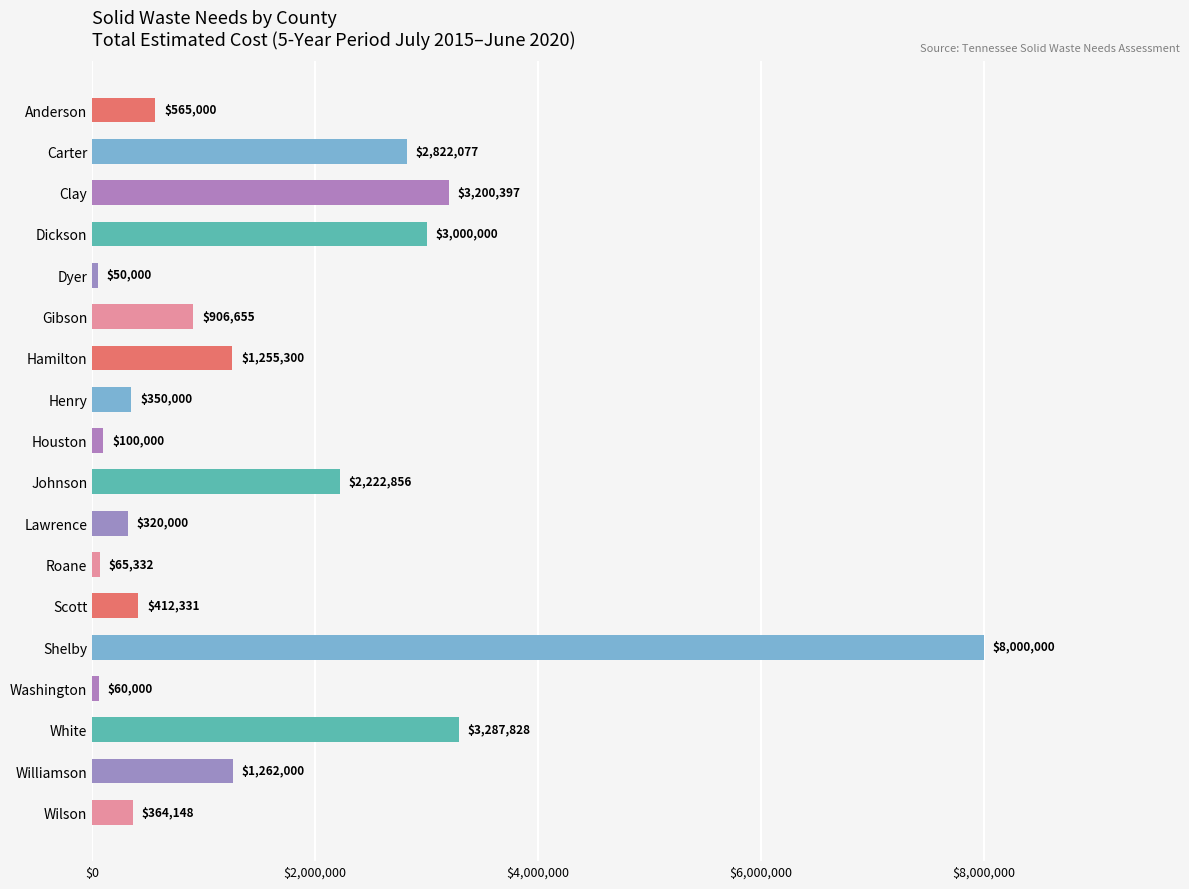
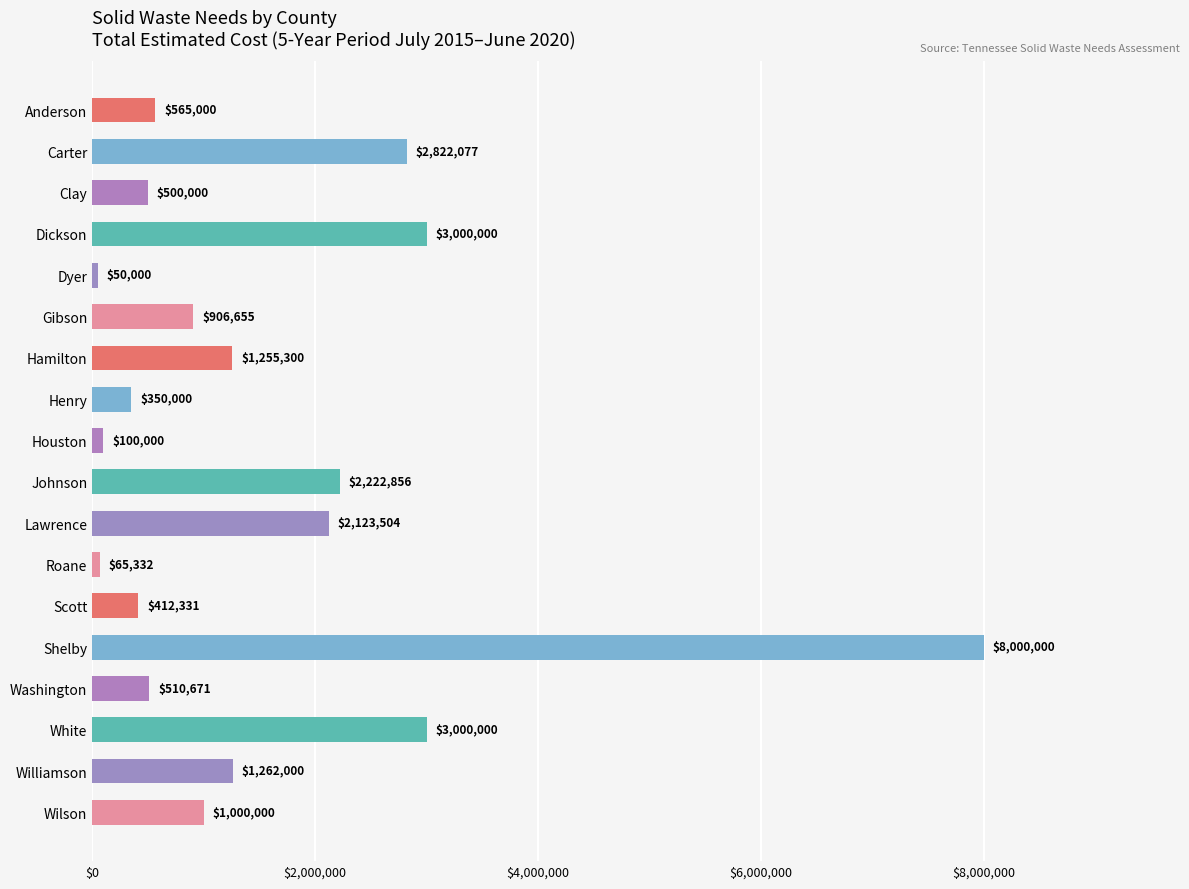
  {
    "Anderson": "$565,000",
    "Carter": "$2,822,077",
-   "Clay": "$3,200,397",
+   "Clay": "$500,000",
    "Dickson": "$3,000,000",
    "Dyer": "$50,000",
    "Gibson": "$906,655",
    "Hamilton": "$1,255,300",
    "Henry": "$350,000",
    "Houston": "$100,000",
    "Johnson": "$2,222,856",
-   "Lawrence": "$320,000",
+   "Lawrence": "$2,123,504",
    "Roane": "$65,332",
    "Scott": "$412,331",
    "Shelby": "$8,000,000",
-   "Washington": "$60,000",
-   "White": "$3,287,828",
+   "Washington": "$510,671",
+   "White": "$3,000,000",
    "Williamson": "$1,262,000",
-   "Wilson": "$364,148"
+   "Wilson": "$1,000,000"
  }
